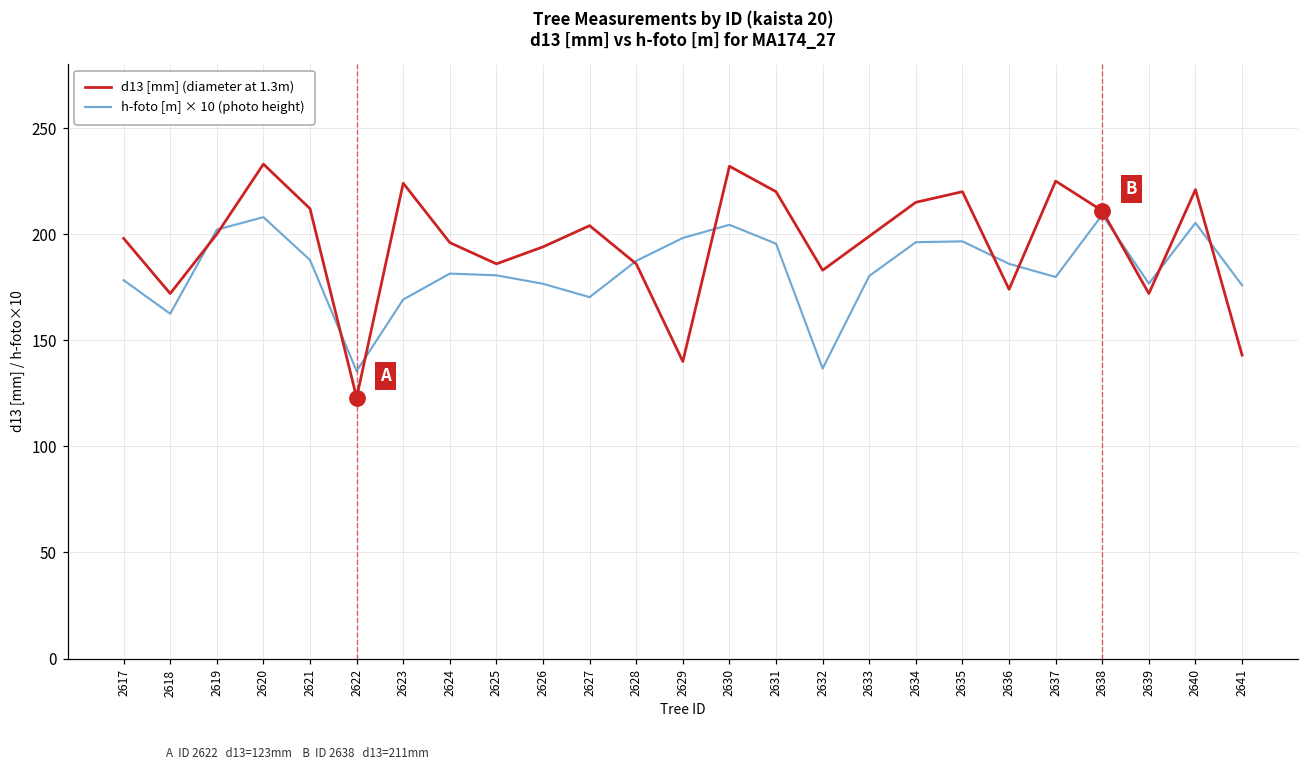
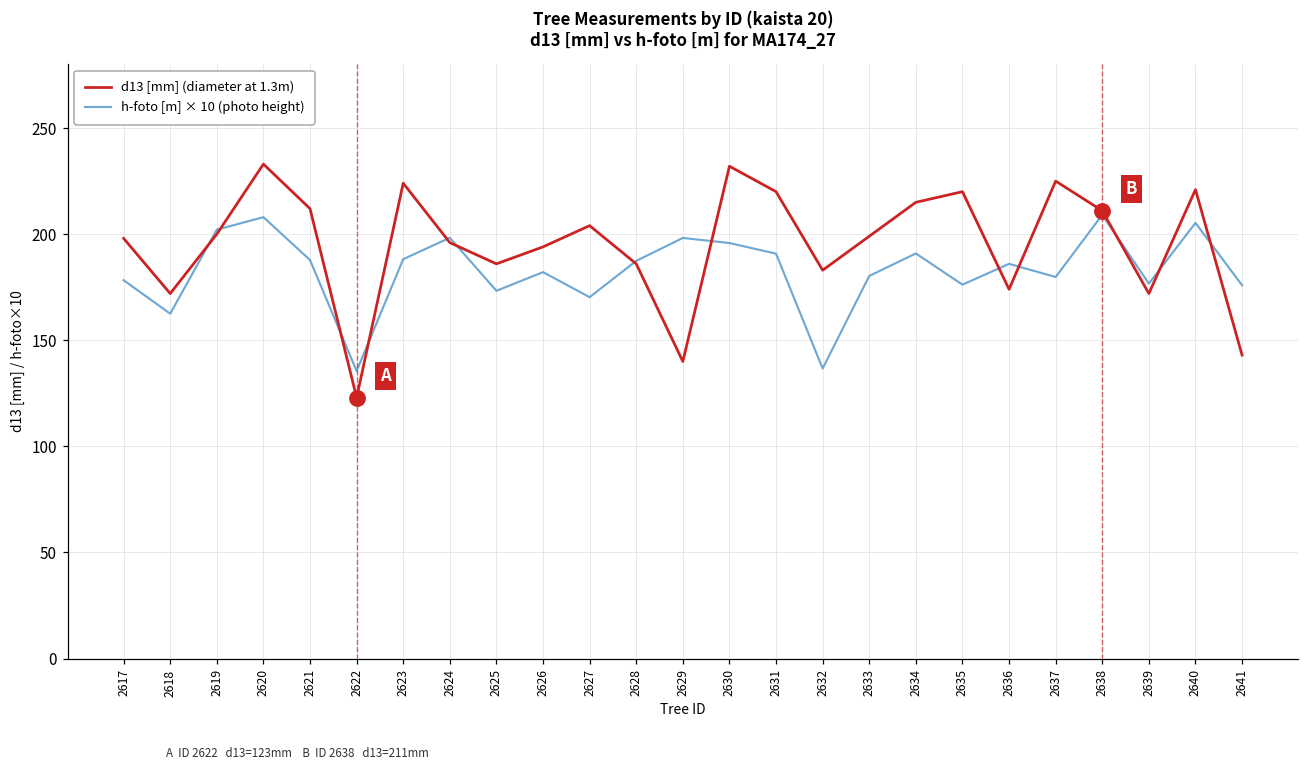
  {
    "h-foto [m] × 10 (photo height)": {
      "2617": 178,
      "2618": 163,
      "2619": 202,
      "2620": 208,
      "2621": 188,
      "2622": 136,
-     "2623": 169,
-     "2624": 181,
-     "2625": 181,
-     "2626": 177,
+     "2623": 188,
+     "2624": 198,
+     "2625": 173,
+     "2626": 182,
      "2627": 170,
      "2628": 187,
      "2629": 198,
-     "2630": 204,
-     "2631": 196,
+     "2630": 196,
+     "2631": 191,
      "2632": 137,
      "2633": 180,
-     "2634": 196,
-     "2635": 197,
+     "2634": 191,
+     "2635": 176,
      "2636": 186,
      "2637": 180,
      "2638": 209,
      "2639": 177,
      "2640": 205,
      "2641": 176
    }
  }
